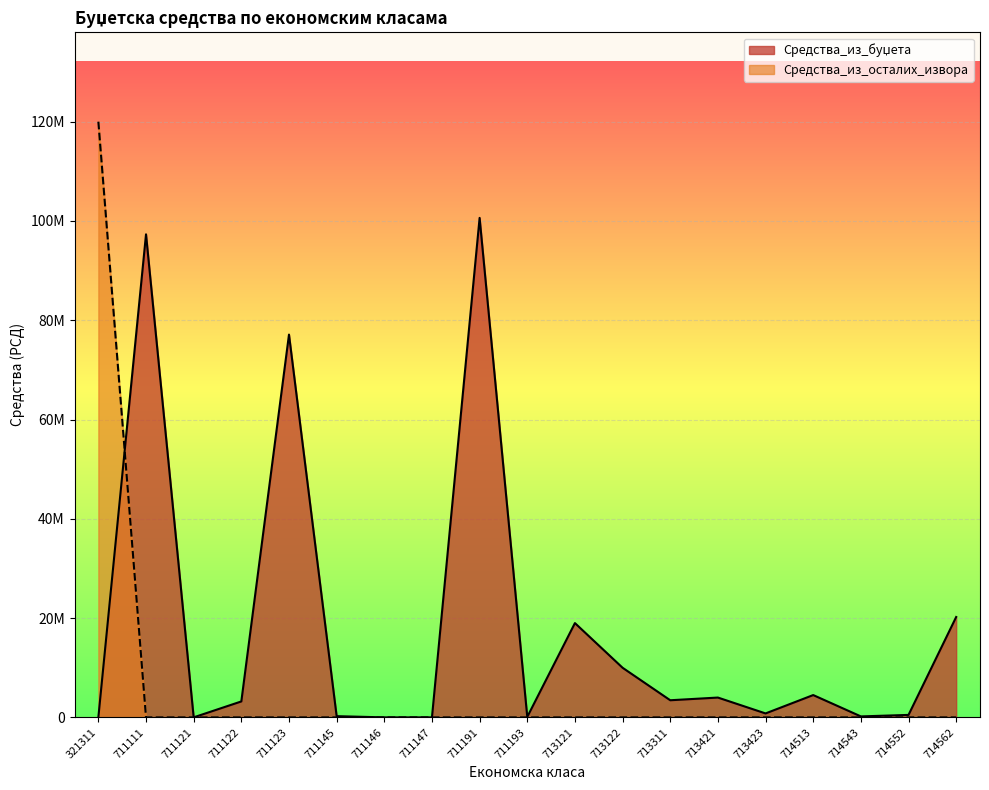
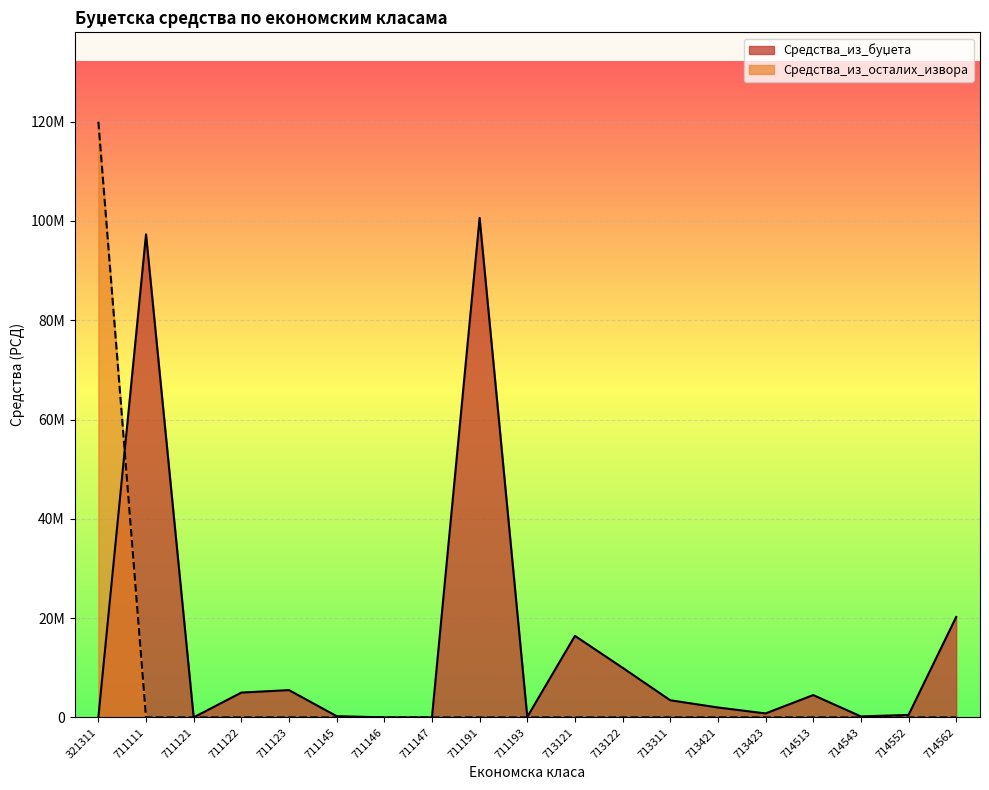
  {
    "Средства_из_буџета": {
      "321311": 0,
      "711111": 97000000,
-     "711122": 3000000,
-     "711123": 77000000,
+     "711122": 5000000,
+     "711123": 6000000,
      "711191": 101000000,
-     "713121": 19000000,
+     "713121": 16000000,
      "713122": 10000000,
      "713311": 3000000,
-     "713421": 4000000,
+     "713421": 2000000,
      "713423": 1000000,
      "714513": 5000000,
      "714562": 20000000
    },
    "Средства_из_осталих_извора": {
      "321311": 120000000,
      "711111": 0,
      "711122": 0,
      "711123": 0,
      "711191": 0,
      "713121": 0,
      "713122": 0,
      "713311": 0,
      "713421": 0,
      "713423": 0,
      "714513": 0,
      "714562": 0
    }
  }
